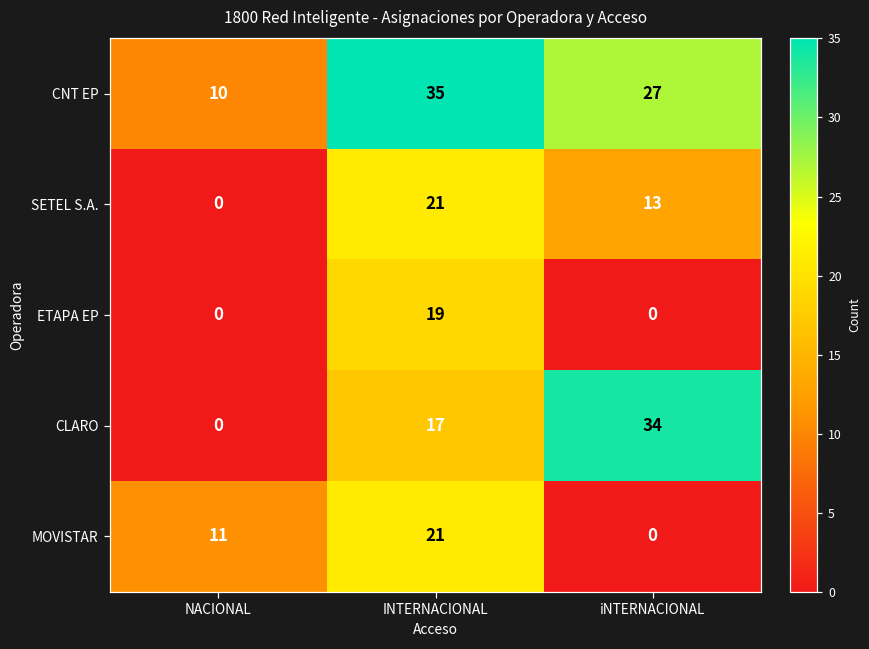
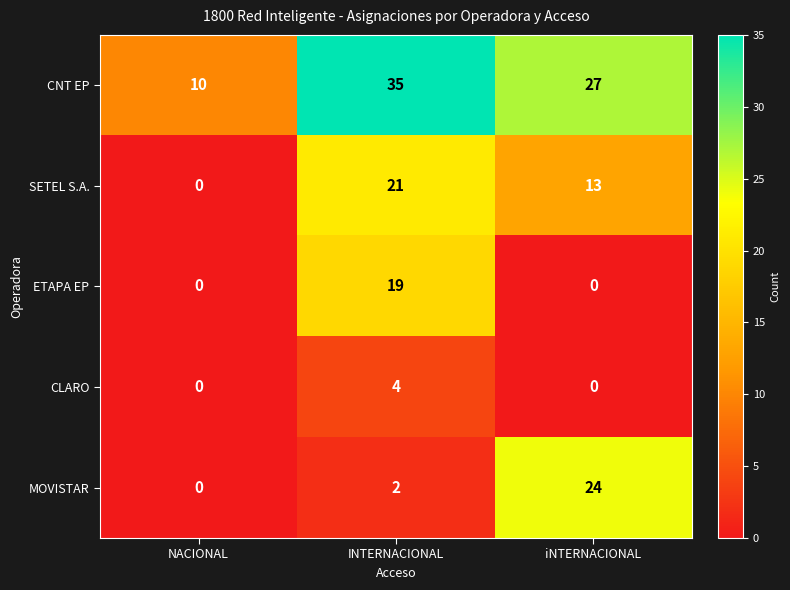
  {
    "CNT EP": {
      "NACIONAL": 10,
      "INTERNACIONAL": 35,
      "iNTERNACIONAL": 27
    },
    "SETEL S.A.": {
      "NACIONAL": 0,
      "INTERNACIONAL": 21,
      "iNTERNACIONAL": 13
    },
    "ETAPA EP": {
      "NACIONAL": 0,
      "INTERNACIONAL": 19,
      "iNTERNACIONAL": 0
    },
    "CLARO": {
      "NACIONAL": 0,
-     "INTERNACIONAL": 17,
-     "iNTERNACIONAL": 34
+     "INTERNACIONAL": 4,
+     "iNTERNACIONAL": 0
    },
    "MOVISTAR": {
-     "NACIONAL": 11,
-     "INTERNACIONAL": 21,
-     "iNTERNACIONAL": 0
+     "NACIONAL": 0,
+     "INTERNACIONAL": 2,
+     "iNTERNACIONAL": 24
    }
  }
